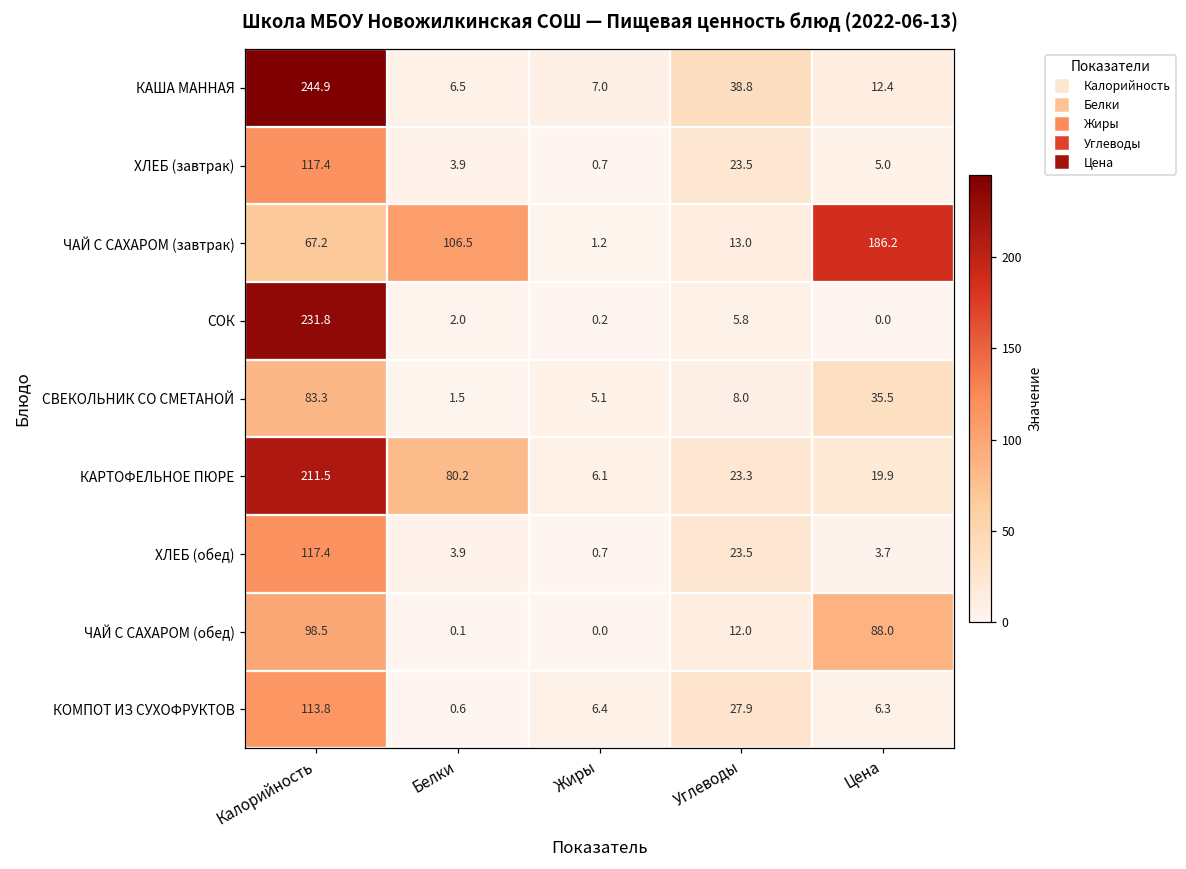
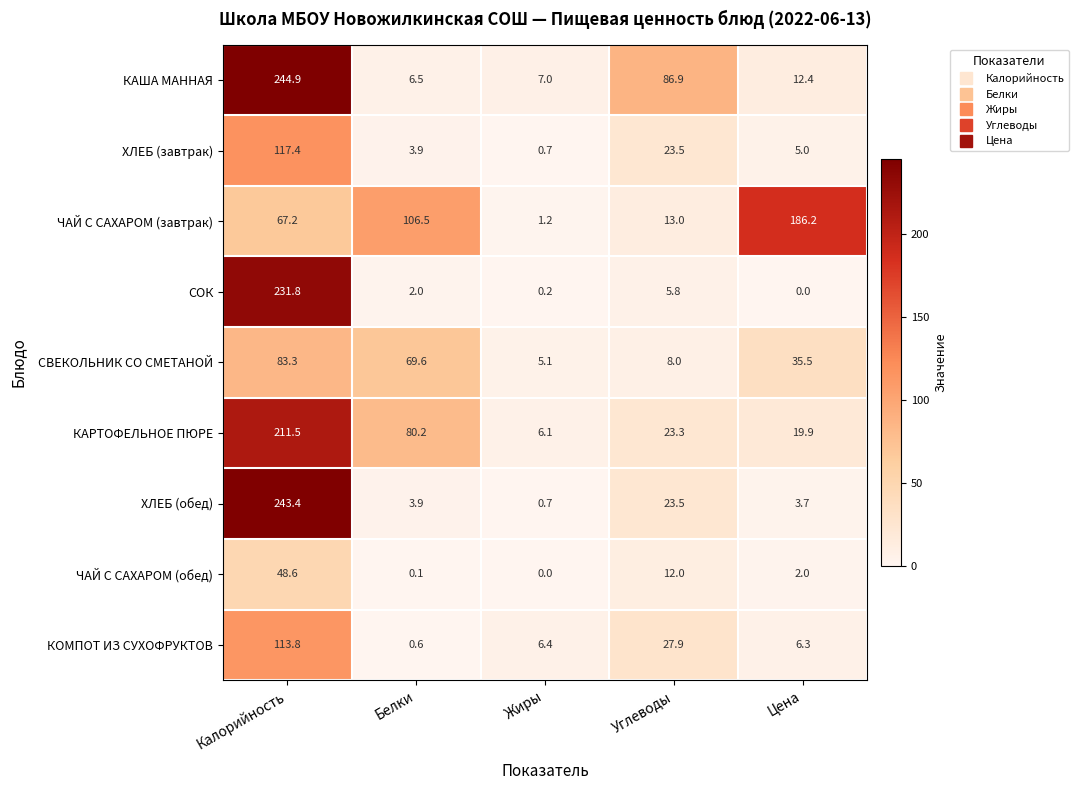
  {
    "КАША МАННАЯ": {
      "Калорийность": 244.9,
      "Белки": 6.5,
      "Жиры": 7.0,
-     "Углеводы": 38.8,
+     "Углеводы": 86.9,
      "Цена": 12.4
    },
    "ХЛЕБ (завтрак)": {
      "Калорийность": 117.4,
      "Белки": 3.9,
      "Жиры": 0.7,
      "Углеводы": 23.5,
      "Цена": 5.0
    },
    "ЧАЙ С САХАРОМ (завтрак)": {
      "Калорийность": 67.2,
      "Белки": 106.5,
      "Жиры": 1.2,
      "Углеводы": 13.0,
      "Цена": 186.2
    },
    "СОК": {
      "Калорийность": 231.8,
      "Белки": 2.0,
      "Жиры": 0.2,
      "Углеводы": 5.8,
      "Цена": 0.0
    },
    "СВЕКОЛЬНИК СО СМЕТАНОЙ": {
      "Калорийность": 83.3,
-     "Белки": 1.5,
+     "Белки": 69.6,
      "Жиры": 5.1,
      "Углеводы": 8.0,
      "Цена": 35.5
    },
    "КАРТОФЕЛЬНОЕ ПЮРЕ": {
      "Калорийность": 211.5,
      "Белки": 80.2,
      "Жиры": 6.1,
      "Углеводы": 23.3,
      "Цена": 19.9
    },
    "ХЛЕБ (обед)": {
-     "Калорийность": 117.4,
+     "Калорийность": 243.4,
      "Белки": 3.9,
      "Жиры": 0.7,
      "Углеводы": 23.5,
      "Цена": 3.7
    },
    "ЧАЙ С САХАРОМ (обед)": {
-     "Калорийность": 98.5,
+     "Калорийность": 48.6,
      "Белки": 0.1,
      "Жиры": 0.0,
      "Углеводы": 12.0,
-     "Цена": 88.0
+     "Цена": 2.0
    },
    "КОМПОТ ИЗ СУХОФРУКТОВ": {
      "Калорийность": 113.8,
      "Белки": 0.6,
      "Жиры": 6.4,
      "Углеводы": 27.9,
      "Цена": 6.3
    }
  }
